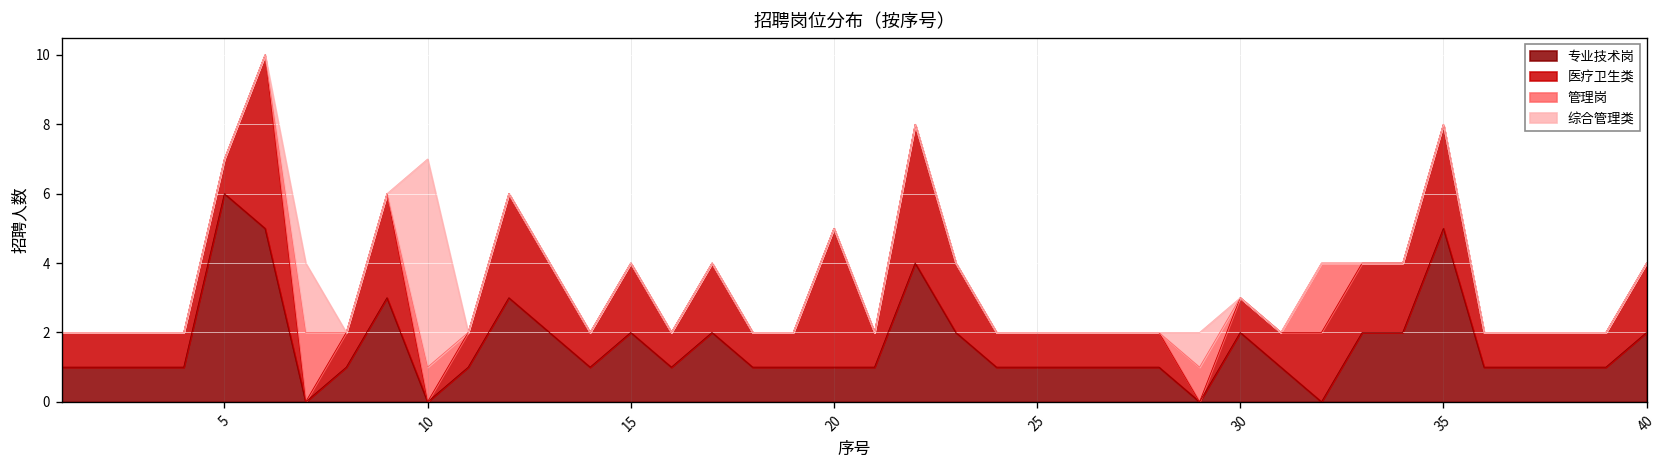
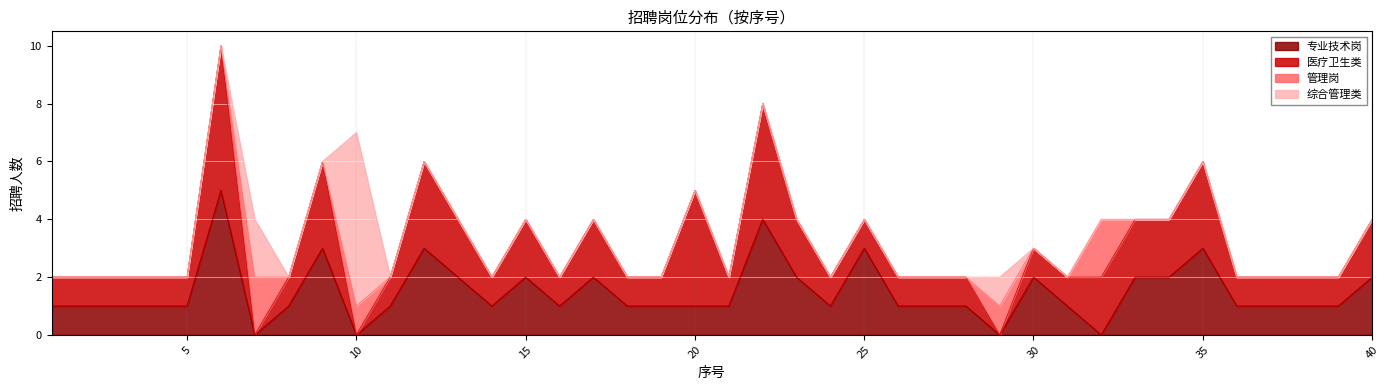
  {
    "专业技术岗": {
-     "5": 6,
+     "5": 1,
      "15": 2,
      "20": 1,
-     "25": 1,
+     "25": 3,
      "30": 2,
-     "35": 5,
+     "35": 3,
      "40": 2
    },
    "管理岗": {
      "10": 1
    },
    "综合管理类": {
      "10": 7
    }
  }
